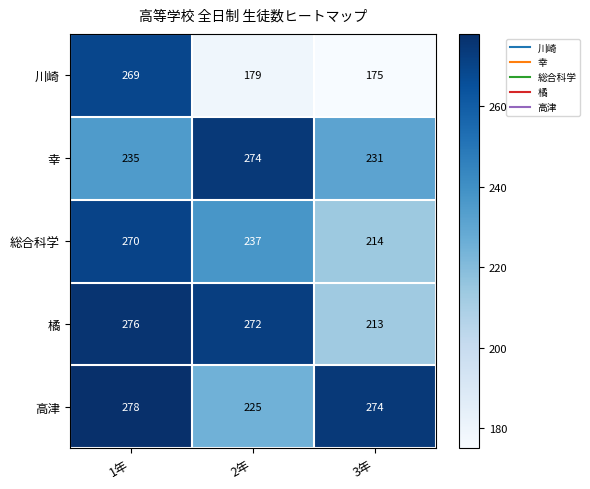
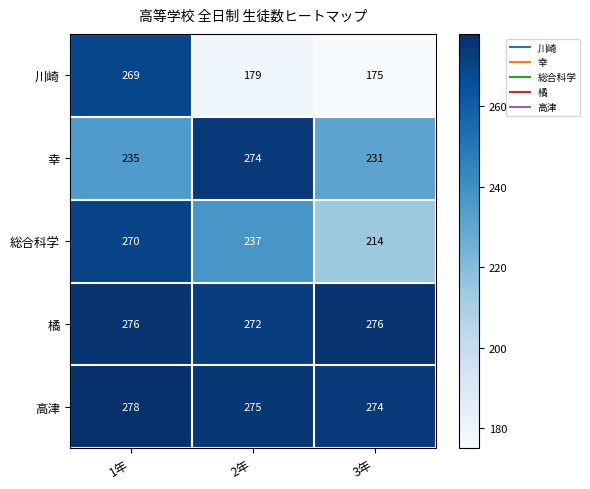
  {
    "川崎": {
      "1年": 269,
      "2年": 179,
      "3年": 175
    },
    "幸": {
      "1年": 235,
      "2年": 274,
      "3年": 231
    },
    "総合科学": {
      "1年": 270,
      "2年": 237,
      "3年": 214
    },
    "橘": {
      "1年": 276,
      "2年": 272,
-     "3年": 213
+     "3年": 276
    },
    "高津": {
      "1年": 278,
-     "2年": 225,
+     "2年": 275,
      "3年": 274
    }
  }
